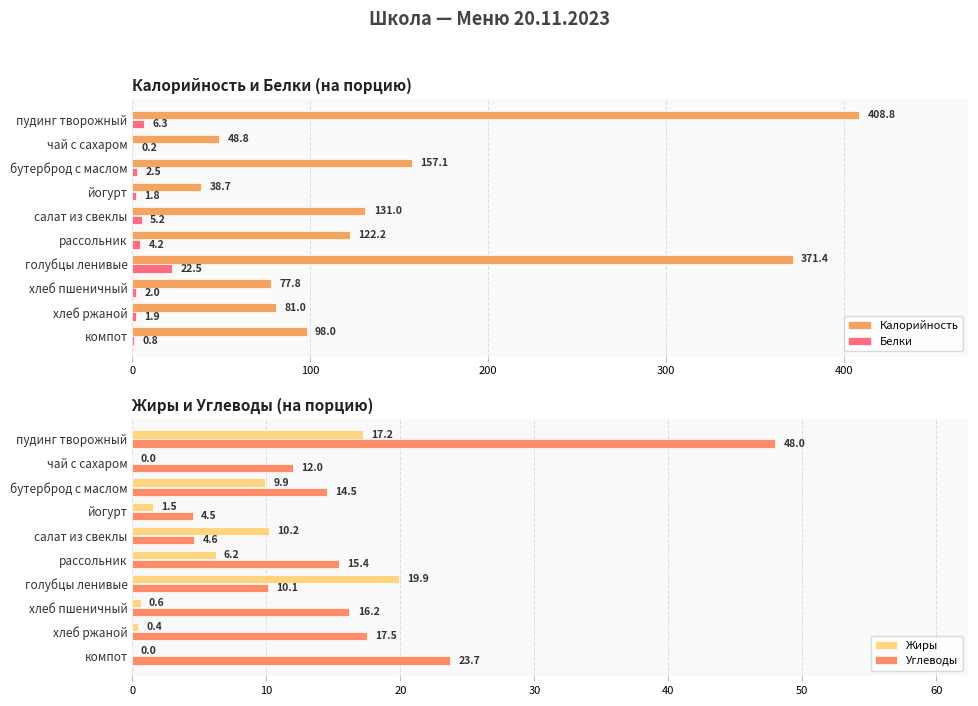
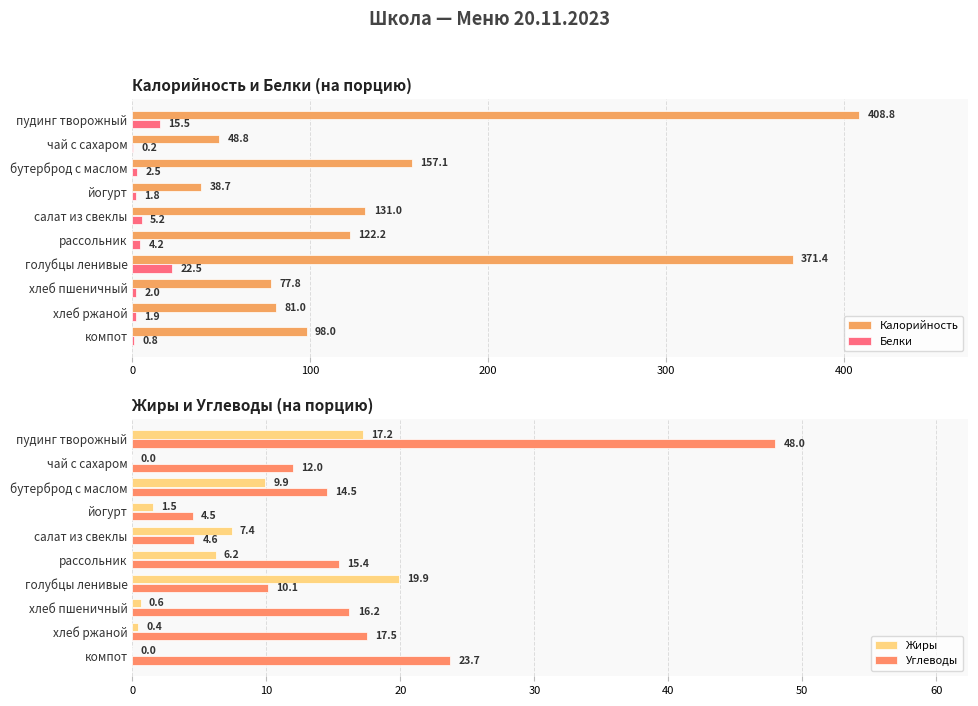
  {
    "Калорийность и Белки (на порцию)": {
      "Калорийность": {
        "пудинг творожный": 408.8,
        "чай с сахаром": 48.8,
        "бутерброд с маслом": 157.1,
        "йогурт": 38.7,
        "салат из свеклы": 131.0,
        "рассольник": 122.2,
        "голубцы ленивые": 371.4,
        "хлеб пшеничный": 77.8,
        "хлеб ржаной": 81.0,
        "компот": 98.0
      },
      "Белки": {
-       "пудинг творожный": 6.3,
+       "пудинг творожный": 15.5,
        "чай с сахаром": 0.2,
        "бутерброд с маслом": 2.5,
        "йогурт": 1.8,
        "салат из свеклы": 5.2,
        "рассольник": 4.2,
        "голубцы ленивые": 22.5,
        "хлеб пшеничный": 2.0,
        "хлеб ржаной": 1.9,
        "компот": 0.8
      }
    },
    "Жиры и Углеводы (на порцию)": {
      "Жиры": {
        "пудинг творожный": 17.2,
        "чай с сахаром": 0.0,
        "бутерброд с маслом": 9.9,
        "йогурт": 1.5,
-       "салат из свеклы": 10.2,
+       "салат из свеклы": 7.4,
        "рассольник": 6.2,
        "голубцы ленивые": 19.9,
        "хлеб пшеничный": 0.6,
        "хлеб ржаной": 0.4,
        "компот": 0.0
      },
      "Углеводы": {
        "пудинг творожный": 48.0,
        "чай с сахаром": 12.0,
        "бутерброд с маслом": 14.5,
        "йогурт": 4.5,
        "салат из свеклы": 4.6,
        "рассольник": 15.4,
        "голубцы ленивые": 10.1,
        "хлеб пшеничный": 16.2,
        "хлеб ржаной": 17.5,
        "компот": 23.7
      }
    }
  }
